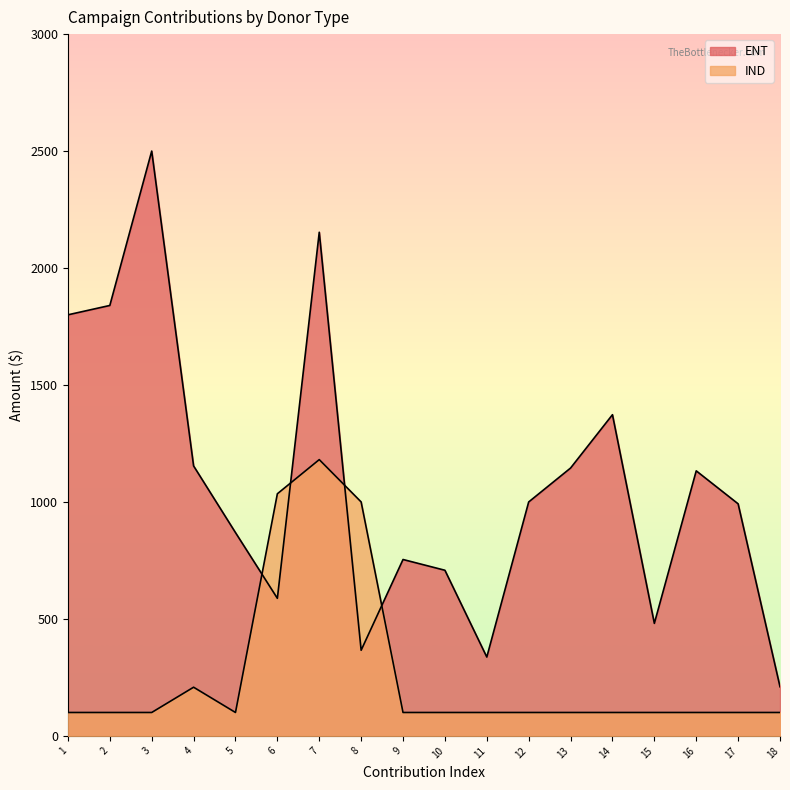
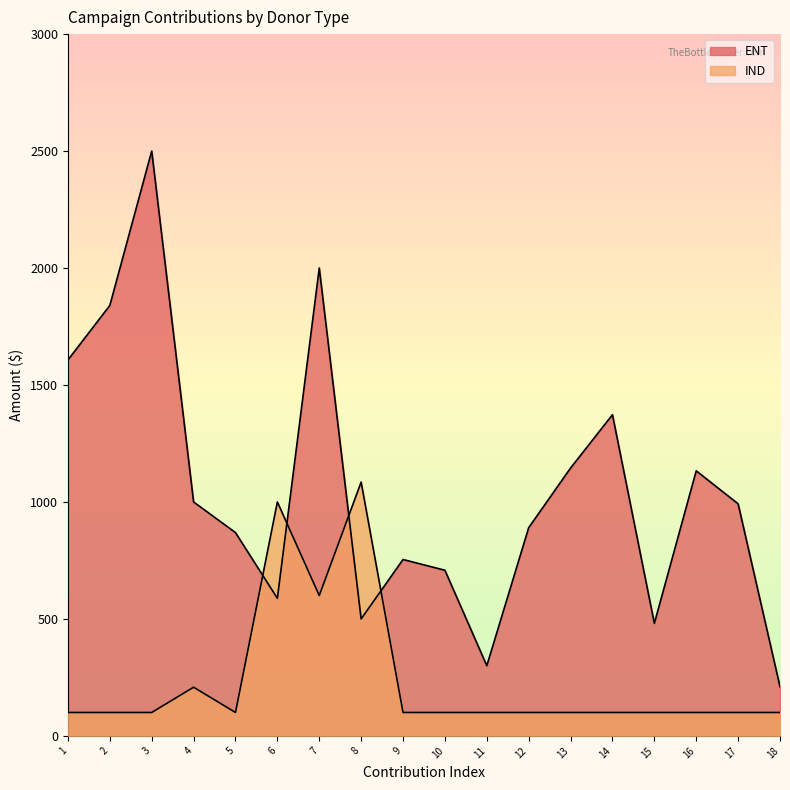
  {
    "ENT": {
-     "1": 1800,
+     "1": 1610,
      "2": 1840,
      "3": 2500,
-     "4": 1150,
+     "4": 1000,
      "5": 870,
      "6": 590,
-     "7": 2150,
-     "8": 370,
+     "7": 2000,
+     "8": 500,
      "9": 750,
      "10": 710,
-     "11": 340,
-     "12": 1000,
+     "11": 300,
+     "12": 890,
      "13": 1150,
      "14": 1370,
      "15": 480,
      "16": 1130,
      "17": 990,
      "18": 210
    },
    "IND": {
      "1": 100,
      "2": 100,
      "3": 100,
      "4": 210,
      "5": 100,
-     "6": 1040,
-     "7": 1180,
-     "8": 1000,
+     "6": 1000,
+     "7": 600,
+     "8": 1090,
      "9": 100,
      "10": 100,
      "11": 100,
      "12": 100,
      "13": 100,
      "14": 100,
      "15": 100,
      "16": 100,
      "17": 100,
      "18": 100
    }
  }
